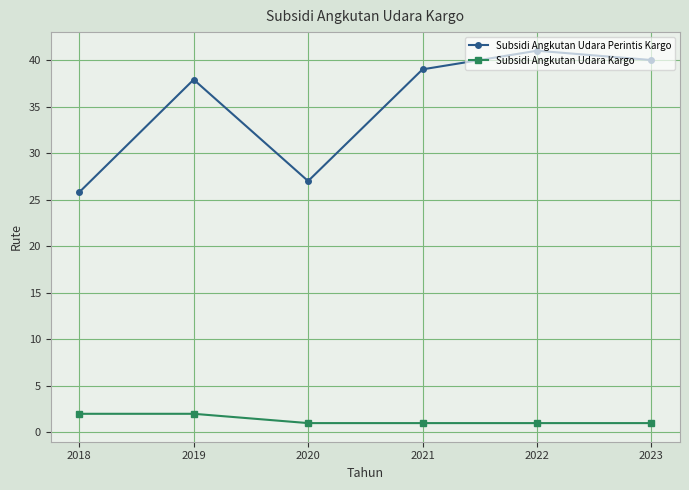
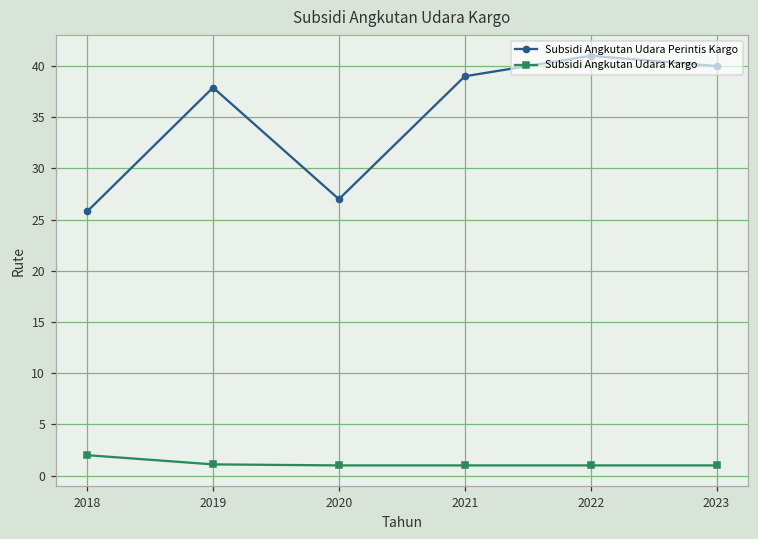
  {
    "Subsidi Angkutan Udara Perintis Kargo": {
      "2018": 26,
      "2019": 38,
      "2020": 27,
      "2021": 39
    },
    "Subsidi Angkutan Udara Kargo": {
      "2018": 2,
-     "2019": 2,
+     "2019": 1,
      "2020": 1,
      "2021": 1,
      "2022": 1,
      "2023": 1
    }
  }
